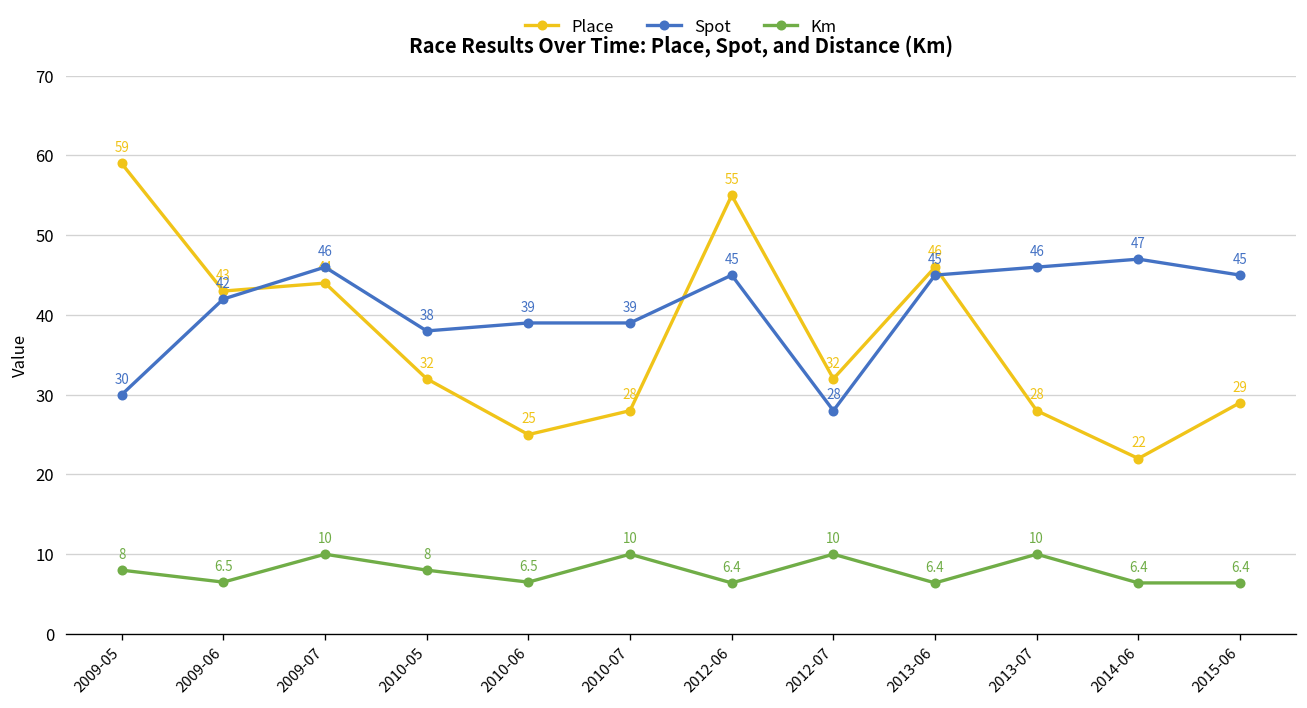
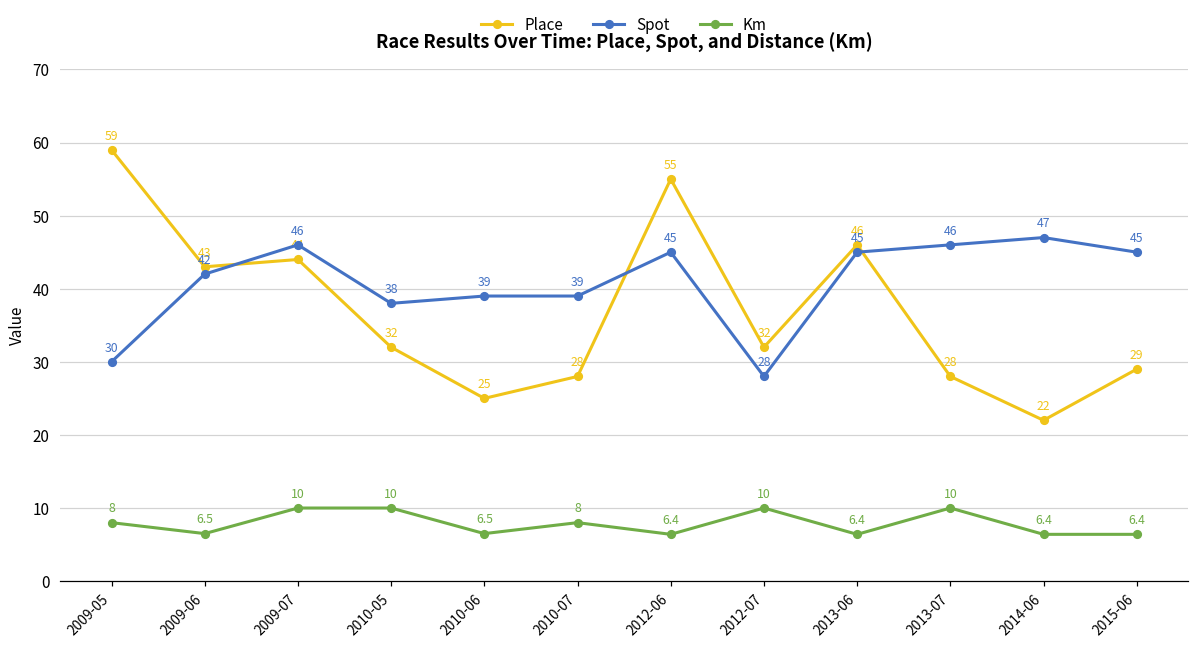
  {
    "Place": {
      "2009-05": 59,
      "2010-05": 32,
      "2010-06": 25,
      "2010-07": 28,
      "2012-06": 55,
      "2012-07": 32,
      "2013-07": 28,
      "2014-06": 22,
      "2015-06": 29
    },
    "Spot": {
      "2009-05": 30,
      "2009-07": 46,
      "2010-05": 38,
      "2010-06": 39,
      "2010-07": 39,
      "2012-06": 45,
      "2012-07": 28,
      "2013-07": 46,
      "2014-06": 47,
      "2015-06": 45
    },
    "Km": {
      "2009-05": 8,
      "2009-06": 6.5,
      "2009-07": 10,
-     "2010-05": 8,
+     "2010-05": 10,
      "2010-06": 6.5,
-     "2010-07": 10,
+     "2010-07": 8,
      "2012-06": 6.4,
      "2012-07": 10,
      "2013-06": 6.4,
      "2013-07": 10,
      "2014-06": 6.4,
      "2015-06": 6.4
    }
  }
